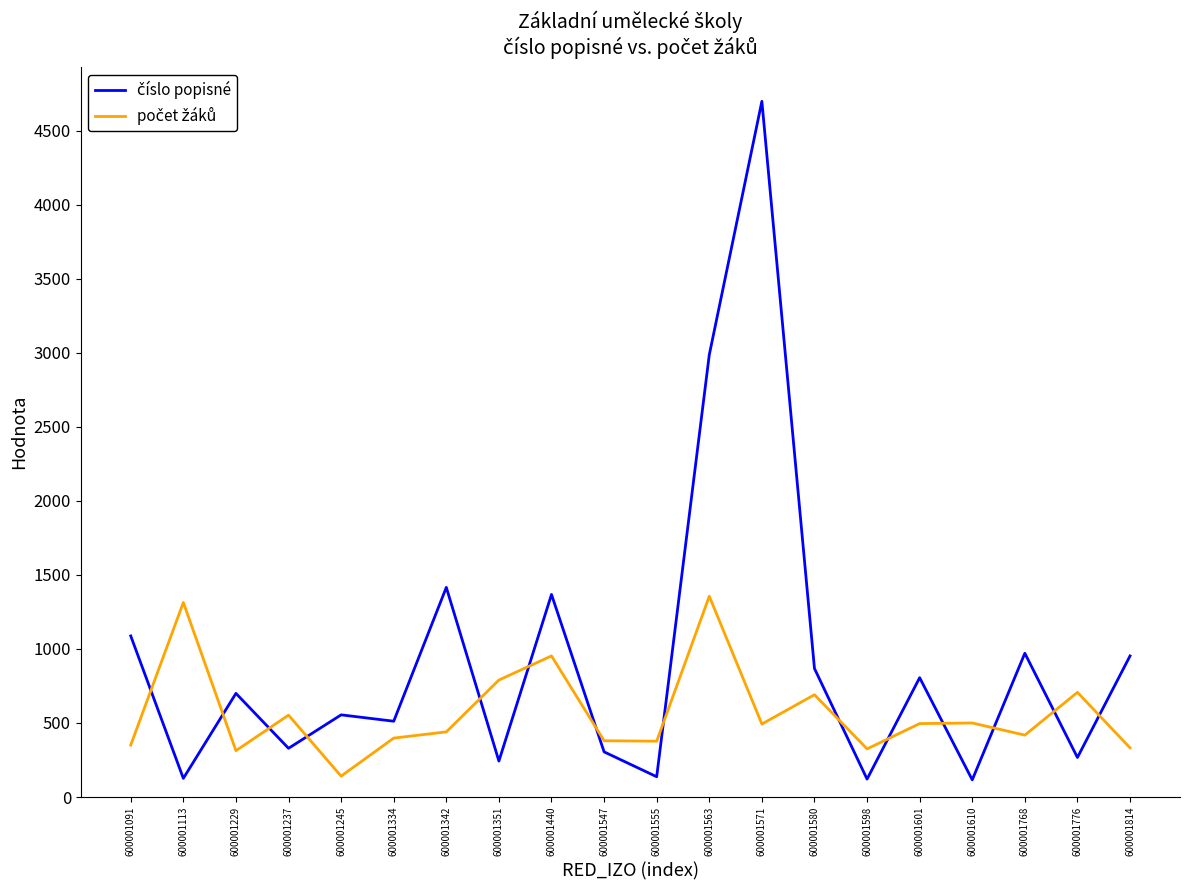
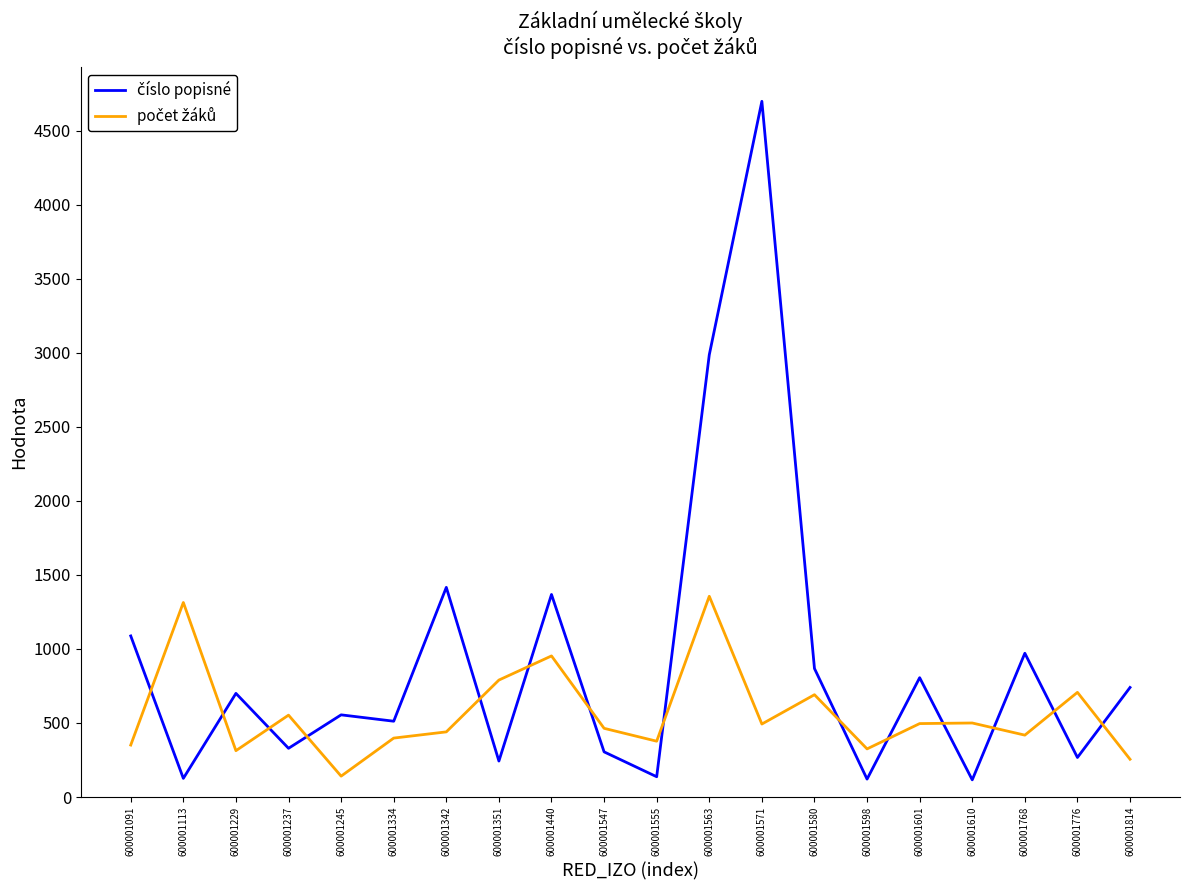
  {
    "číslo popisné": {
      "600001091": 1090,
      "600001113": 130,
      "600001229": 700,
      "600001237": 330,
      "600001245": 560,
      "600001334": 510,
      "600001342": 1420,
      "600001351": 240,
      "600001440": 1370,
      "600001547": 310,
      "600001555": 140,
      "600001563": 2990,
      "600001571": 4700,
      "600001580": 870,
      "600001598": 120,
      "600001601": 810,
      "600001610": 120,
      "600001768": 970,
      "600001776": 270,
-     "600001814": 950
+     "600001814": 740
    },
    "počet žáků": {
      "600001091": 350,
      "600001113": 1310,
      "600001229": 310,
      "600001237": 550,
      "600001245": 140,
      "600001334": 400,
      "600001342": 440,
      "600001351": 790,
      "600001440": 950,
-     "600001547": 380,
+     "600001547": 460,
      "600001555": 380,
      "600001563": 1360,
      "600001571": 490,
      "600001580": 690,
      "600001598": 330,
      "600001601": 500,
      "600001610": 500,
      "600001768": 420,
      "600001776": 710,
-     "600001814": 330
+     "600001814": 260
    }
  }
